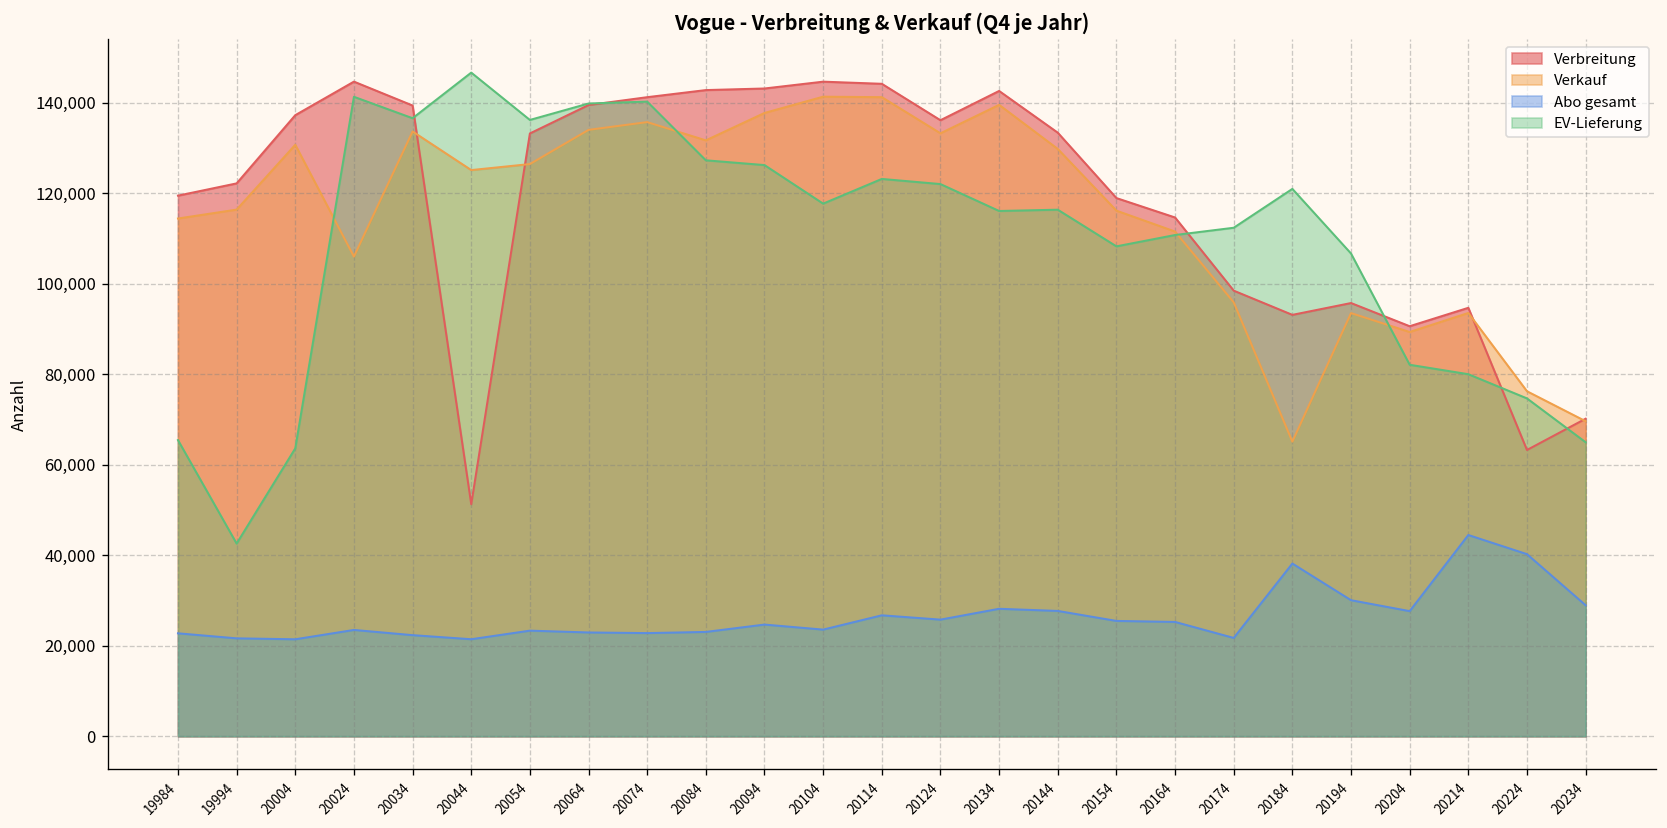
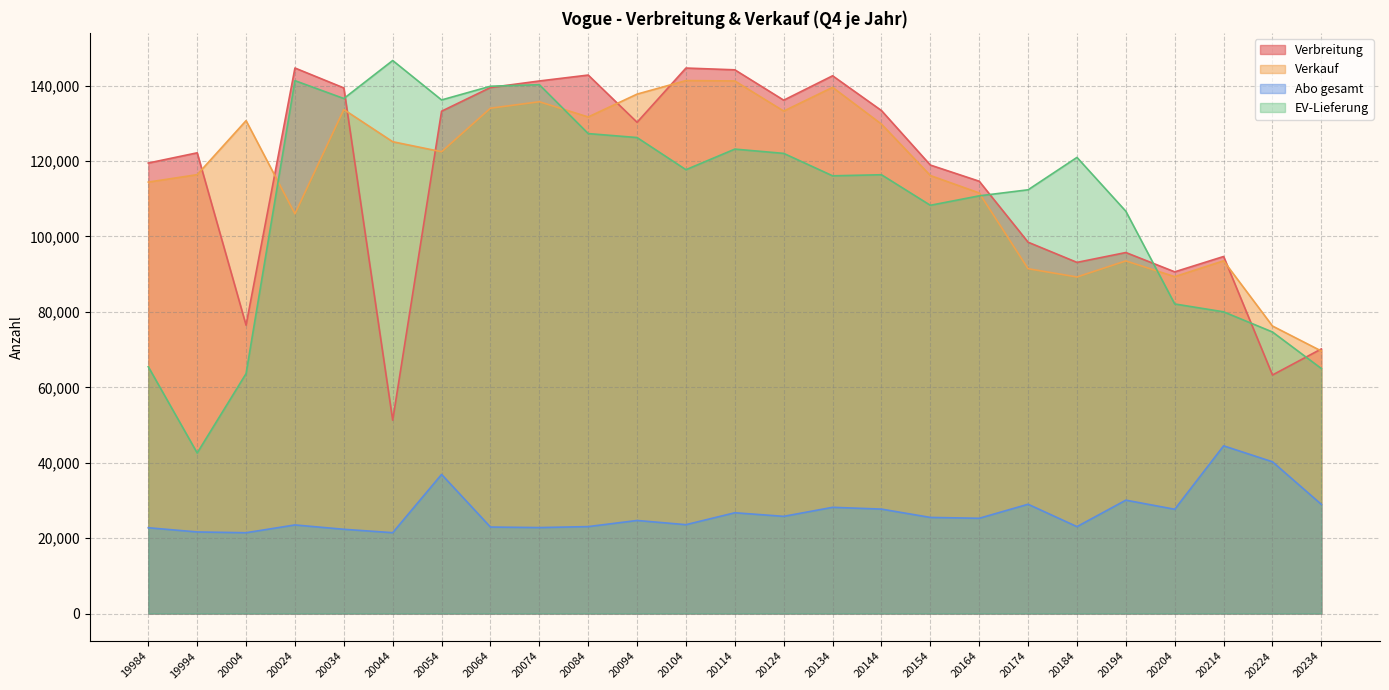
  {
    "Verbreitung": {
      "19984": "119,000",
      "19994": "122,000",
-     "20004": "137,000",
+     "20004": "76,000",
      "20024": "145,000",
      "20034": "139,000",
      "20044": "51,000",
      "20054": "133,000",
      "20074": "141,000",
      "20084": "143,000",
-     "20094": "143,000",
+     "20094": "130,000",
      "20104": "145,000",
      "20114": "144,000",
      "20124": "136,000",
      "20134": "143,000",
      "20144": "133,000",
      "20154": "119,000",
      "20164": "115,000",
      "20174": "98,000",
      "20184": "93,000",
      "20194": "96,000",
      "20204": "91,000",
      "20214": "95,000",
      "20224": "63,000"
    },
    "Verkauf": {
      "19984": "114,000",
      "19994": "116,000",
      "20004": "131,000",
      "20024": "106,000",
      "20034": "134,000",
      "20044": "125,000",
-     "20054": "126,000",
+     "20054": "122,000",
      "20064": "134,000",
      "20074": "136,000",
      "20084": "132,000",
      "20094": "138,000",
      "20104": "141,000",
      "20114": "141,000",
      "20124": "133,000",
      "20134": "140,000",
      "20144": "130,000",
      "20154": "116,000",
      "20164": "112,000",
-     "20174": "96,000",
-     "20184": "65,000",
+     "20174": "91,000",
+     "20184": "89,000",
      "20194": "94,000",
      "20204": "89,000",
      "20214": "94,000",
      "20224": "76,000"
    },
    "Abo gesamt": {
      "19984": "23,000",
      "19994": "22,000",
      "20004": "21,000",
      "20024": "23,000",
      "20034": "22,000",
      "20044": "21,000",
-     "20054": "23,000",
+     "20054": "37,000",
      "20064": "23,000",
      "20074": "23,000",
      "20084": "23,000",
      "20094": "25,000",
      "20104": "24,000",
      "20114": "27,000",
      "20124": "26,000",
      "20134": "28,000",
      "20144": "28,000",
      "20154": "25,000",
      "20164": "25,000",
-     "20174": "22,000",
-     "20184": "38,000",
+     "20174": "29,000",
+     "20184": "23,000",
      "20194": "30,000",
      "20204": "28,000",
      "20214": "44,000",
      "20224": "40,000",
      "20234": "29,000"
    },
    "EV-Lieferung": {
      "19984": "65,000",
      "19994": "43,000",
      "20004": "64,000",
      "20024": "141,000",
      "20034": "137,000",
      "20044": "147,000",
      "20054": "136,000",
      "20074": "140,000",
      "20084": "127,000",
      "20094": "126,000",
      "20104": "118,000",
      "20114": "123,000",
      "20124": "122,000",
      "20134": "116,000",
      "20144": "116,000",
      "20154": "108,000",
      "20164": "111,000",
      "20174": "112,000",
      "20184": "121,000",
      "20194": "107,000",
      "20204": "82,000",
      "20214": "80,000",
      "20224": "75,000",
      "20234": "65,000"
    }
  }
